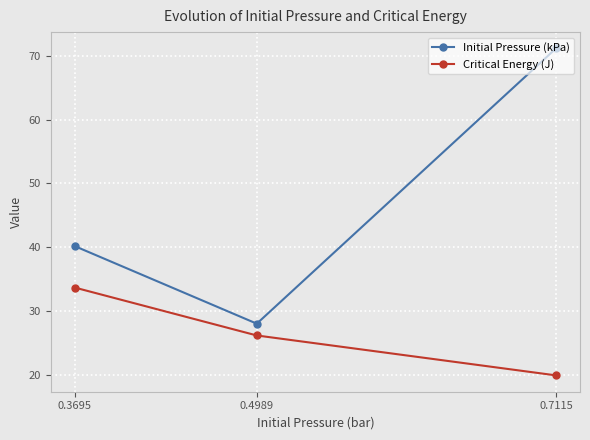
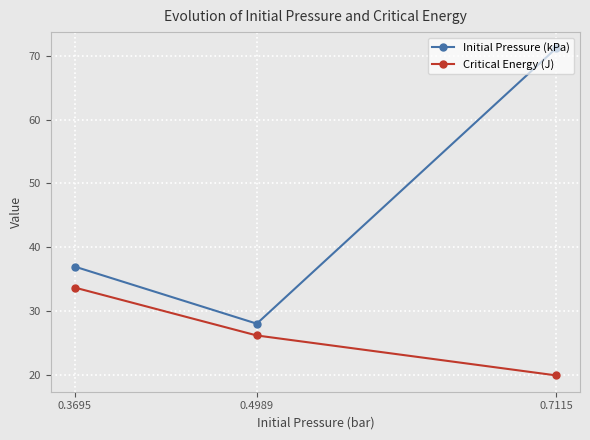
  {
    "Initial Pressure (kPa)": {
-     "0.3695": 40,
+     "0.3695": 37,
      "0.4989": 28
    },
    "Critical Energy (J)": {
      "0.3695": 34,
      "0.4989": 26,
      "0.7115": 20
    }
  }
